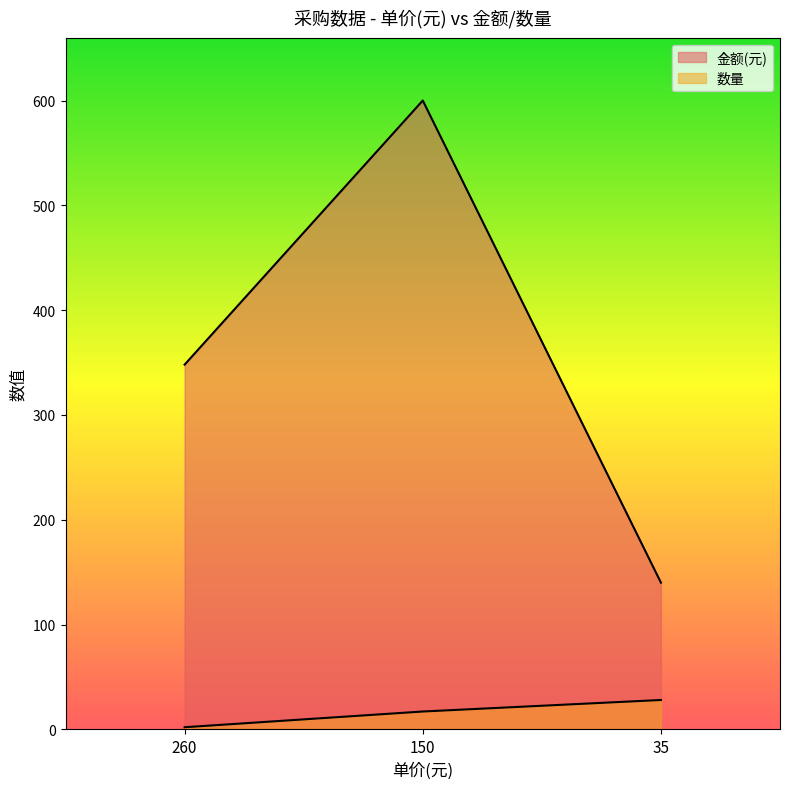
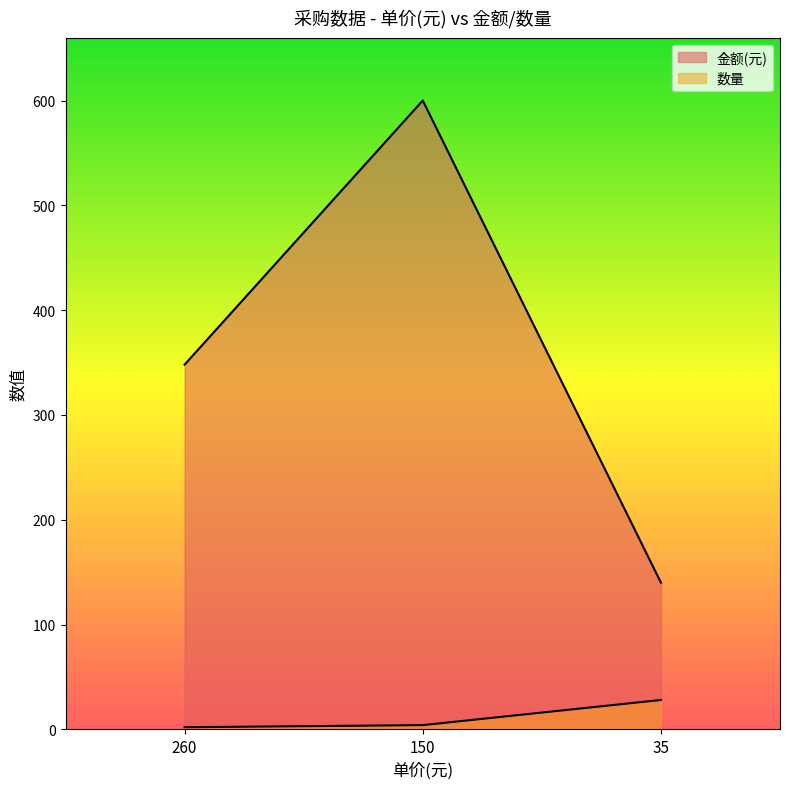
  {
    "金额(元)": {
      "260": 348,
      "150": 600,
      "35": 140
    },
    "数量": {
      "260": 2,
-     "150": 17,
+     "150": 4,
      "35": 28
    }
  }
